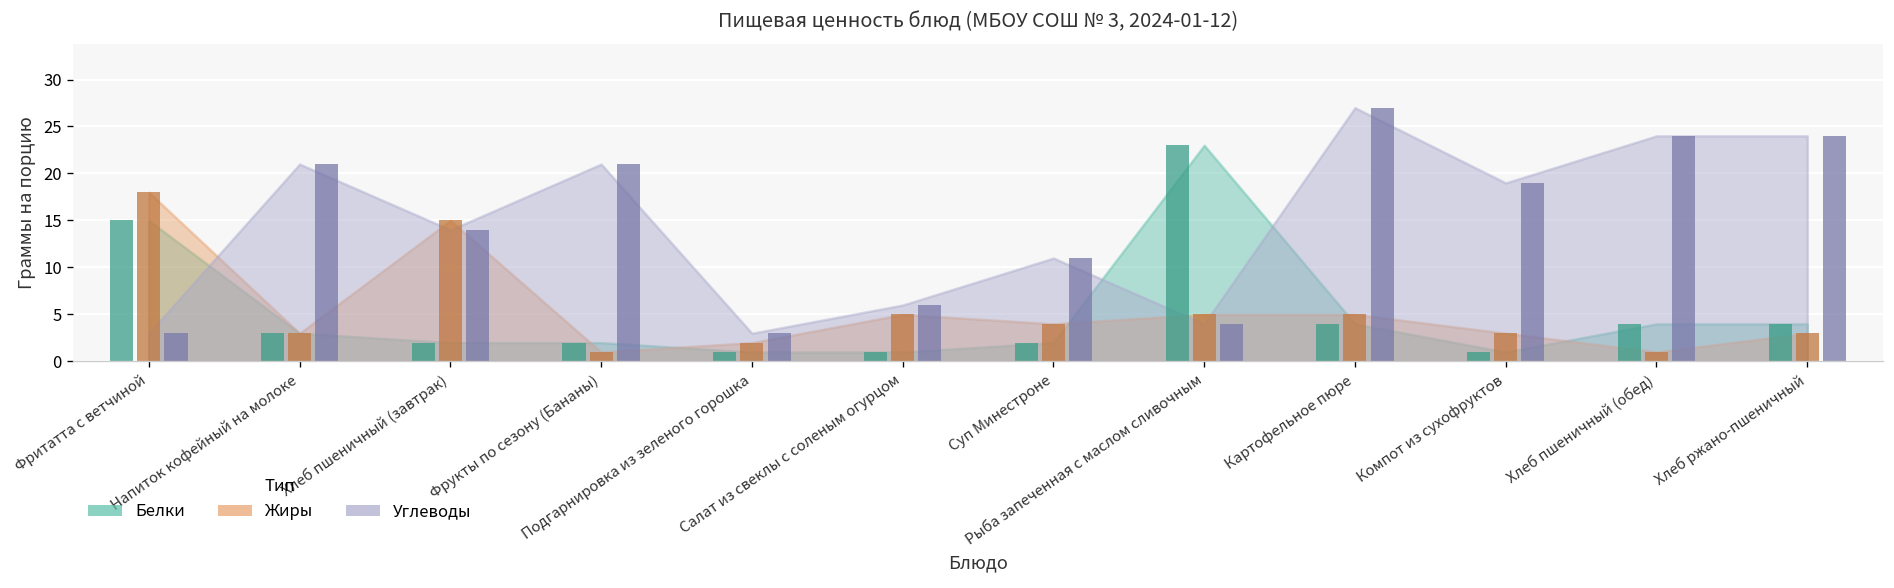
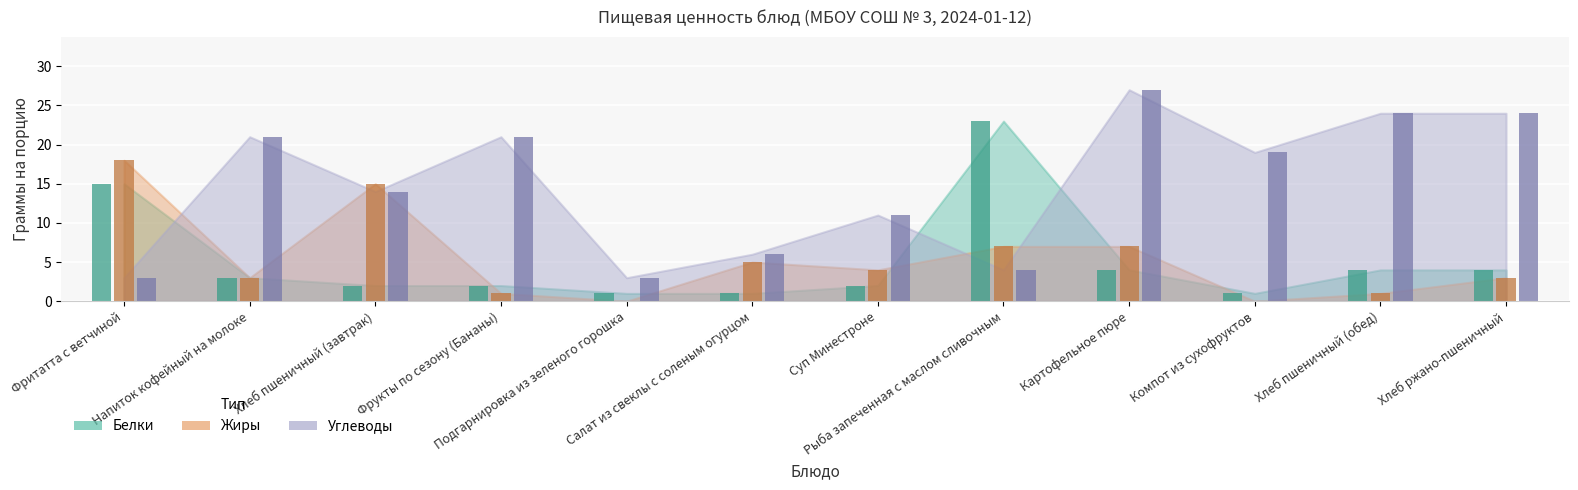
  {
    "Жиры": {
      "Фритатта с ветчиной": 18,
      "Напиток кофейный на молоке": 3,
      "Хлеб пшеничный (завтрак)": 15,
      "Фрукты по сезону (Бананы)": 1,
-     "Подгарнировка из зеленого горошка": 2,
+     "Подгарнировка из зеленого горошка": 0,
      "Салат из свеклы с соленым огурцом": 5,
      "Суп Минестроне": 4,
-     "Рыба запеченная с маслом сливочным": 5,
-     "Картофельное пюре": 5,
-     "Компот из сухофруктов": 3,
+     "Рыба запеченная с маслом сливочным": 7,
+     "Картофельное пюре": 7,
+     "Компот из сухофруктов": 0,
      "Хлеб пшеничный (обед)": 1,
      "Хлеб ржано-пшеничный": 3
    },
    "Углеводы": {
      "Фритатта с ветчиной": 3,
      "Напиток кофейный на молоке": 21,
      "Хлеб пшеничный (завтрак)": 14,
      "Фрукты по сезону (Бананы)": 21,
      "Подгарнировка из зеленого горошка": 3,
      "Салат из свеклы с соленым огурцом": 6,
      "Суп Минестроне": 11,
      "Рыба запеченная с маслом сливочным": 4,
      "Картофельное пюре": 27,
      "Компот из сухофруктов": 19,
      "Хлеб пшеничный (обед)": 24,
      "Хлеб ржано-пшеничный": 24
    }
  }
